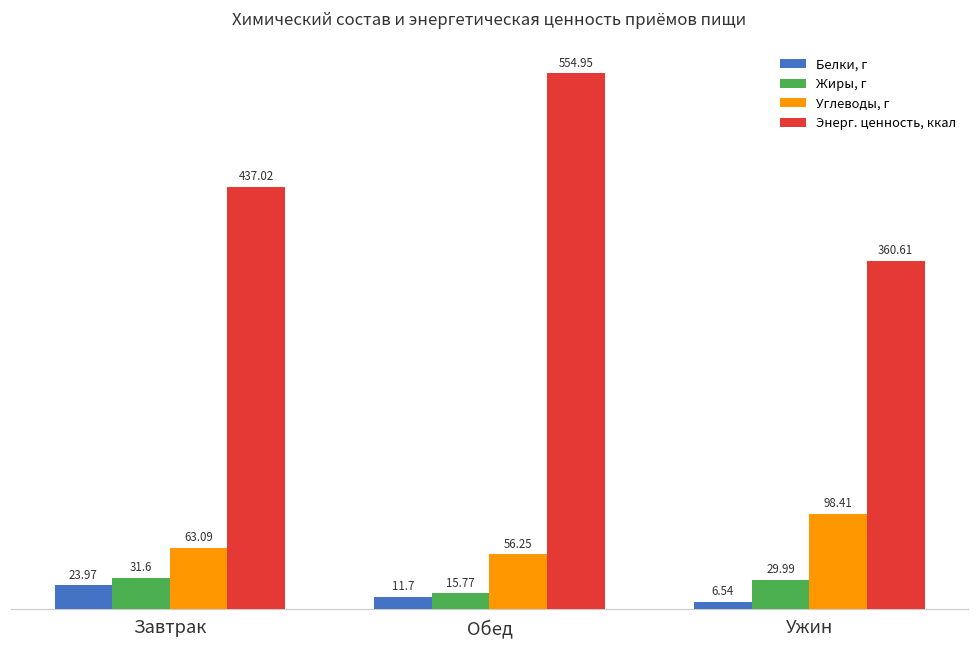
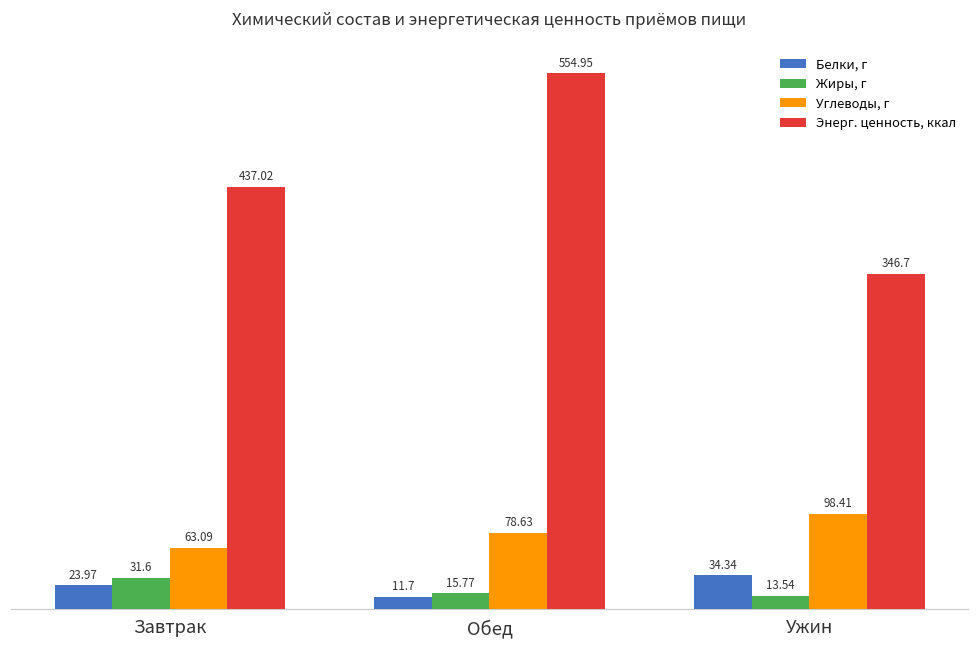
  {
    "Белки, г": {
      "Завтрак": 23.97,
      "Обед": 11.7,
-     "Ужин": 6.54
+     "Ужин": 34.34
    },
    "Жиры, г": {
      "Завтрак": 31.6,
      "Обед": 15.77,
-     "Ужин": 29.99
+     "Ужин": 13.54
    },
    "Углеводы, г": {
      "Завтрак": 63.09,
-     "Обед": 56.25,
+     "Обед": 78.63,
      "Ужин": 98.41
    },
    "Энерг. ценность, ккал": {
      "Завтрак": 437.02,
      "Обед": 554.95,
-     "Ужин": 360.61
+     "Ужин": 346.7
    }
  }
